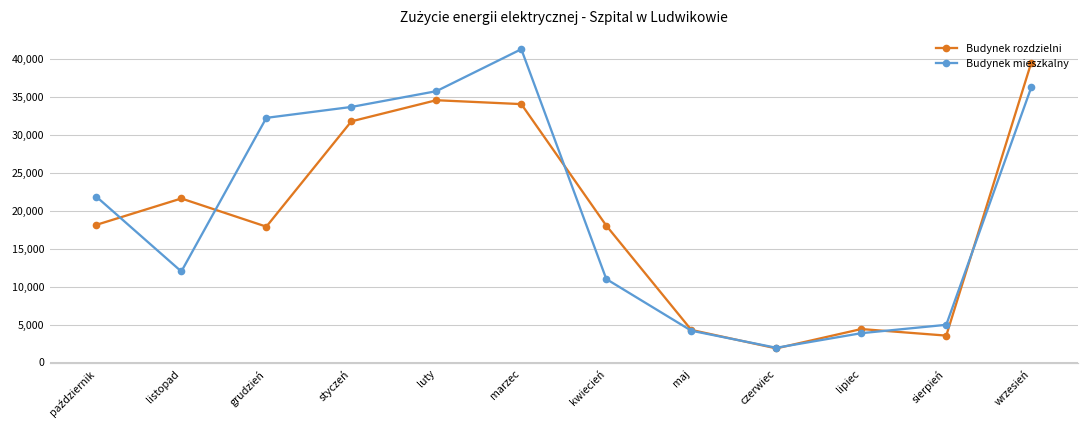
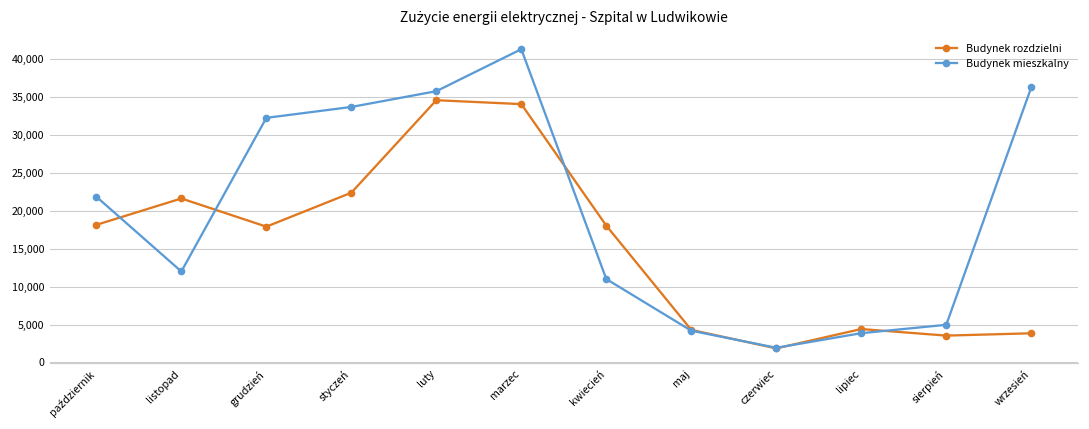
  {
    "Budynek rozdzielni": {
      "październik": "18,000",
      "listopad": "22,000",
      "grudzień": "18,000",
-     "styczeń": "32,000",
+     "styczeń": "22,000",
      "luty": "35,000",
      "marzec": "34,000",
      "kwiecień": "18,000",
      "lipiec": "4,000",
      "sierpień": "4,000",
-     "wrzesień": "40,000"
+     "wrzesień": "4,000"
    },
    "Budynek mieszkalny": {
      "październik": "22,000",
      "listopad": "12,000",
      "grudzień": "32,000",
      "styczeń": "34,000",
      "luty": "36,000",
      "marzec": "41,000",
      "kwiecień": "11,000",
      "lipiec": "4,000",
      "sierpień": "5,000",
      "wrzesień": "36,000"
    }
  }
